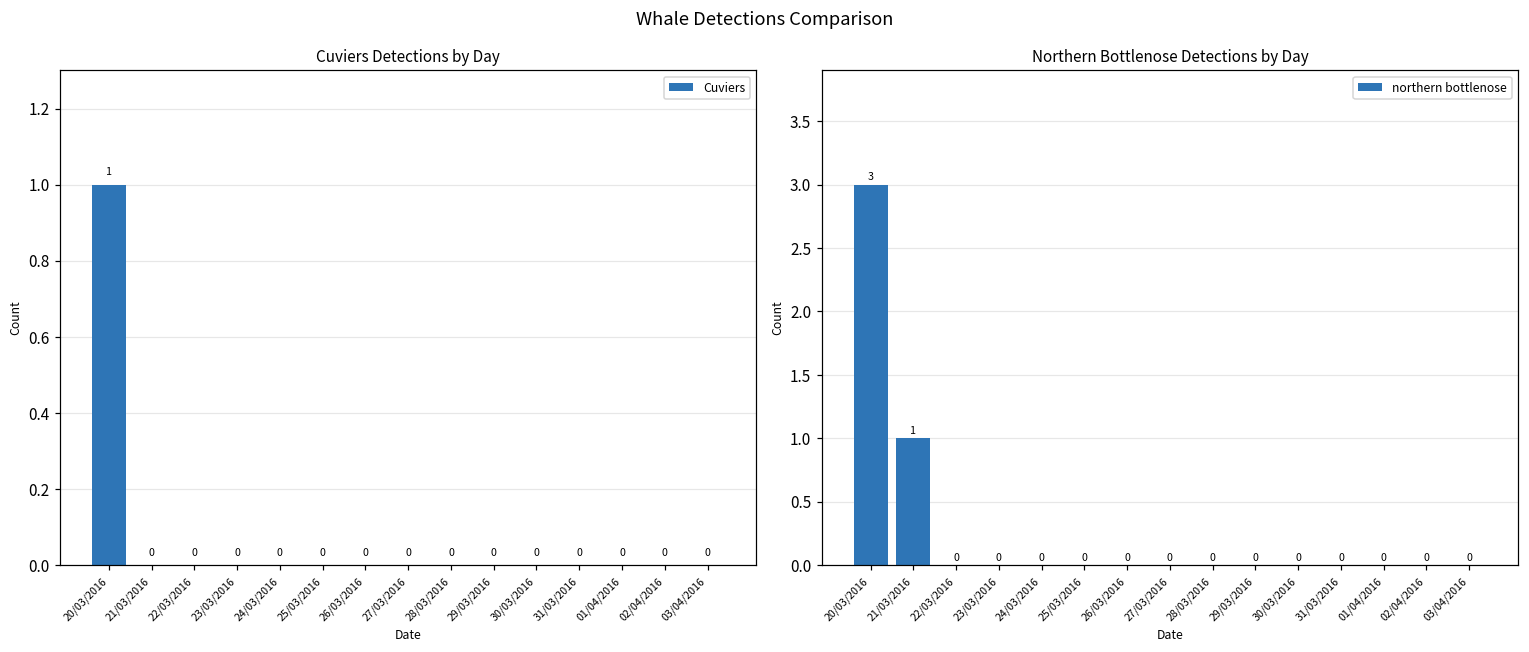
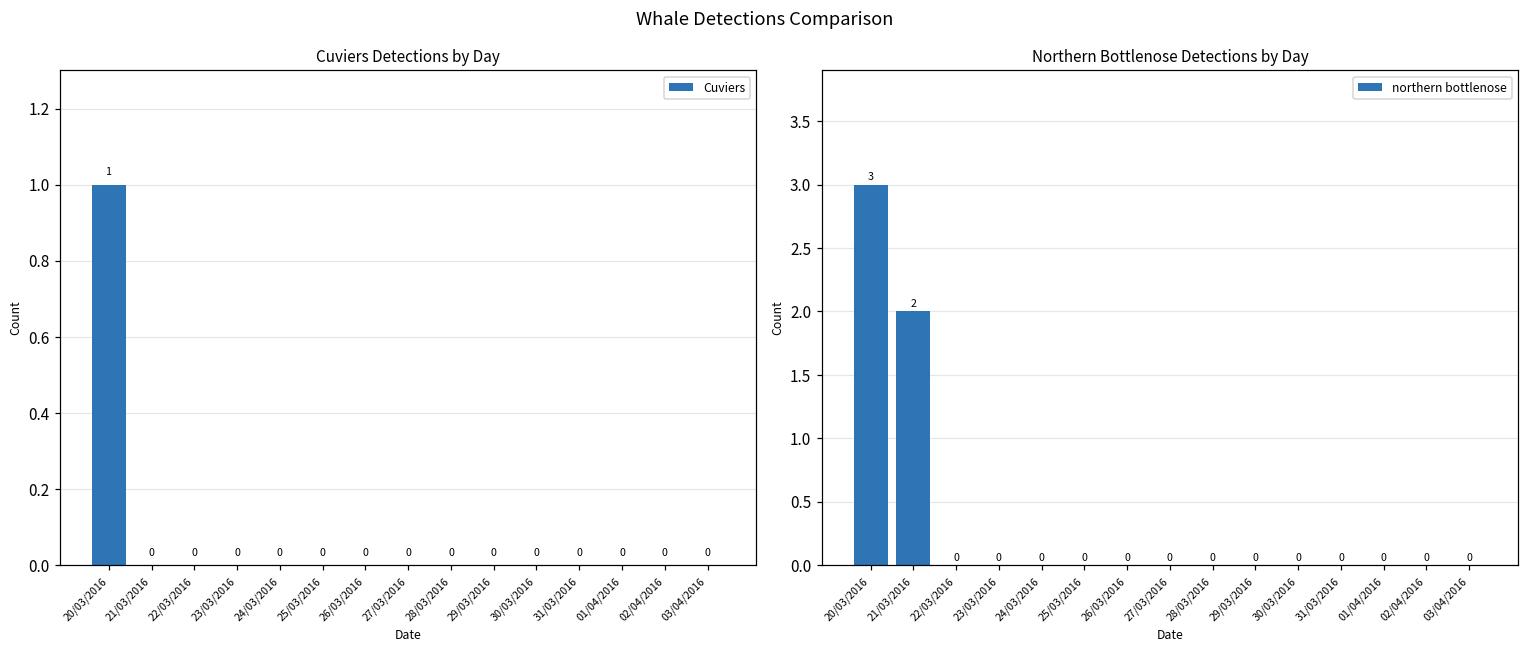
  {
    "Cuviers Detections by Day": {
      "20/03/2016": 1,
      "21/03/2016": 0,
      "22/03/2016": 0,
      "23/03/2016": 0,
      "24/03/2016": 0,
      "25/03/2016": 0,
      "26/03/2016": 0,
      "27/03/2016": 0,
      "28/03/2016": 0,
      "29/03/2016": 0,
      "30/03/2016": 0,
      "31/03/2016": 0,
      "01/04/2016": 0,
      "02/04/2016": 0,
      "03/04/2016": 0
    },
    "Northern Bottlenose Detections by Day": {
      "20/03/2016": 3,
-     "21/03/2016": 1,
+     "21/03/2016": 2,
      "22/03/2016": 0,
      "23/03/2016": 0,
      "24/03/2016": 0,
      "25/03/2016": 0,
      "26/03/2016": 0,
      "27/03/2016": 0,
      "28/03/2016": 0,
      "29/03/2016": 0,
      "30/03/2016": 0,
      "31/03/2016": 0,
      "01/04/2016": 0,
      "02/04/2016": 0,
      "03/04/2016": 0
    }
  }
